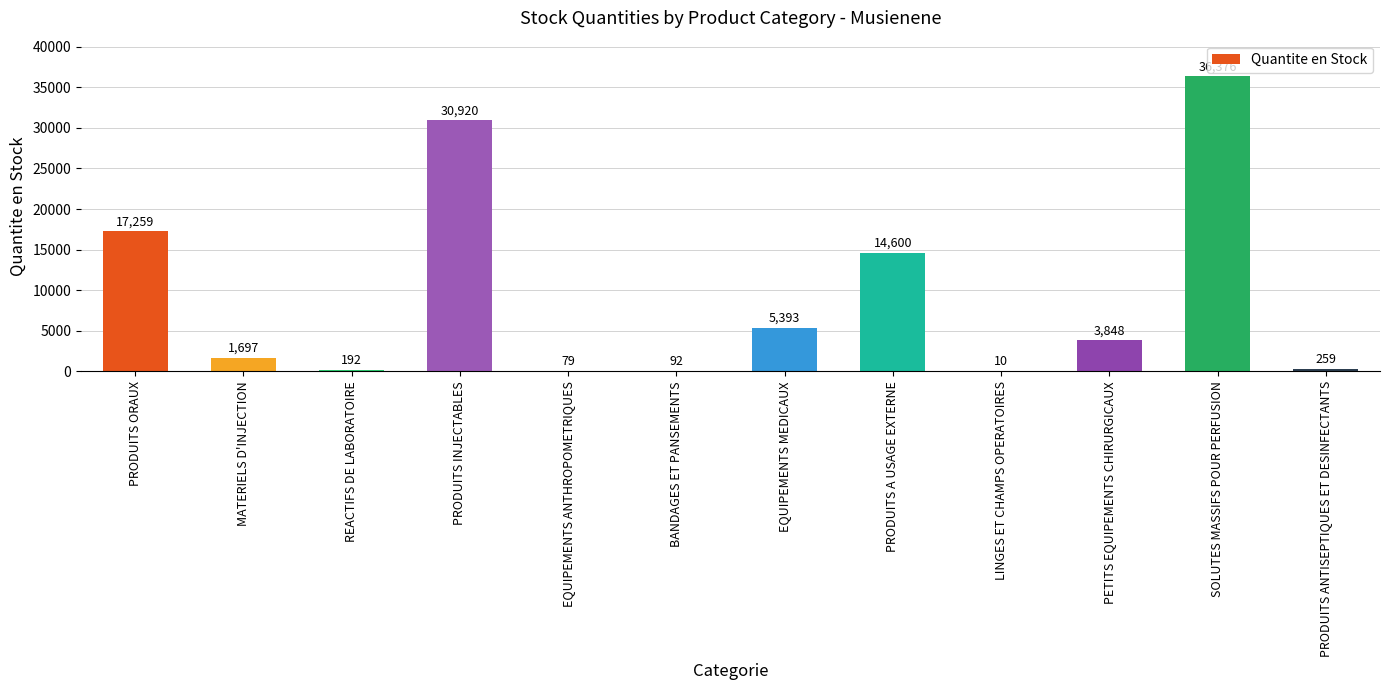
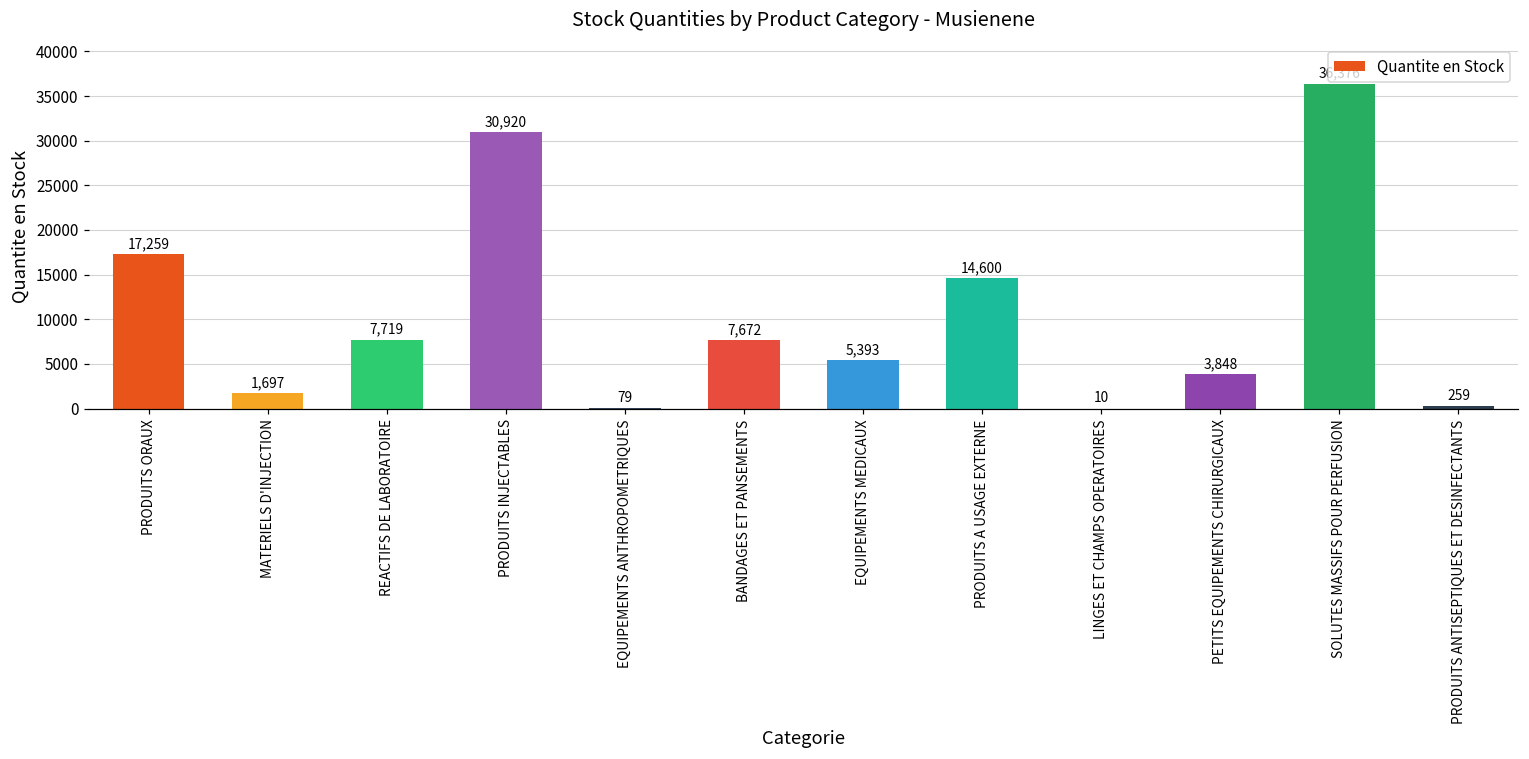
  {
    "PRODUITS ORAUX": "17,259",
    "MATERIELS D'INJECTION": "1,697",
-   "REACTIFS DE LABORATOIRE": "192",
+   "REACTIFS DE LABORATOIRE": "7,719",
    "PRODUITS INJECTABLES": "30,920",
    "EQUIPEMENTS ANTHROPOMETRIQUES": "79",
-   "BANDAGES ET PANSEMENTS": "92",
+   "BANDAGES ET PANSEMENTS": "7,672",
    "EQUIPEMENTS MEDICAUX": "5,393",
    "PRODUITS A USAGE EXTERNE": "14,600",
    "LINGES ET CHAMPS OPERATOIRES": "10",
    "PETITS EQUIPEMENTS CHIRURGICAUX": "3,848",
    "PRODUITS ANTISEPTIQUES ET DESINFECTANTS": "259"
  }
